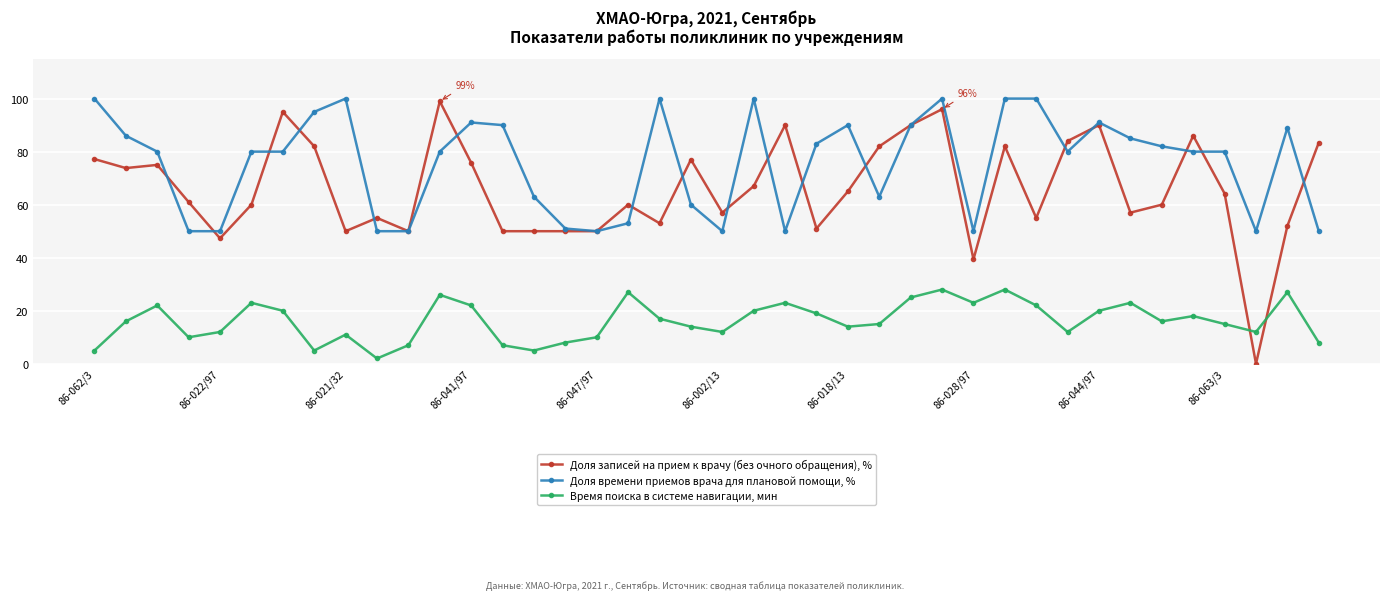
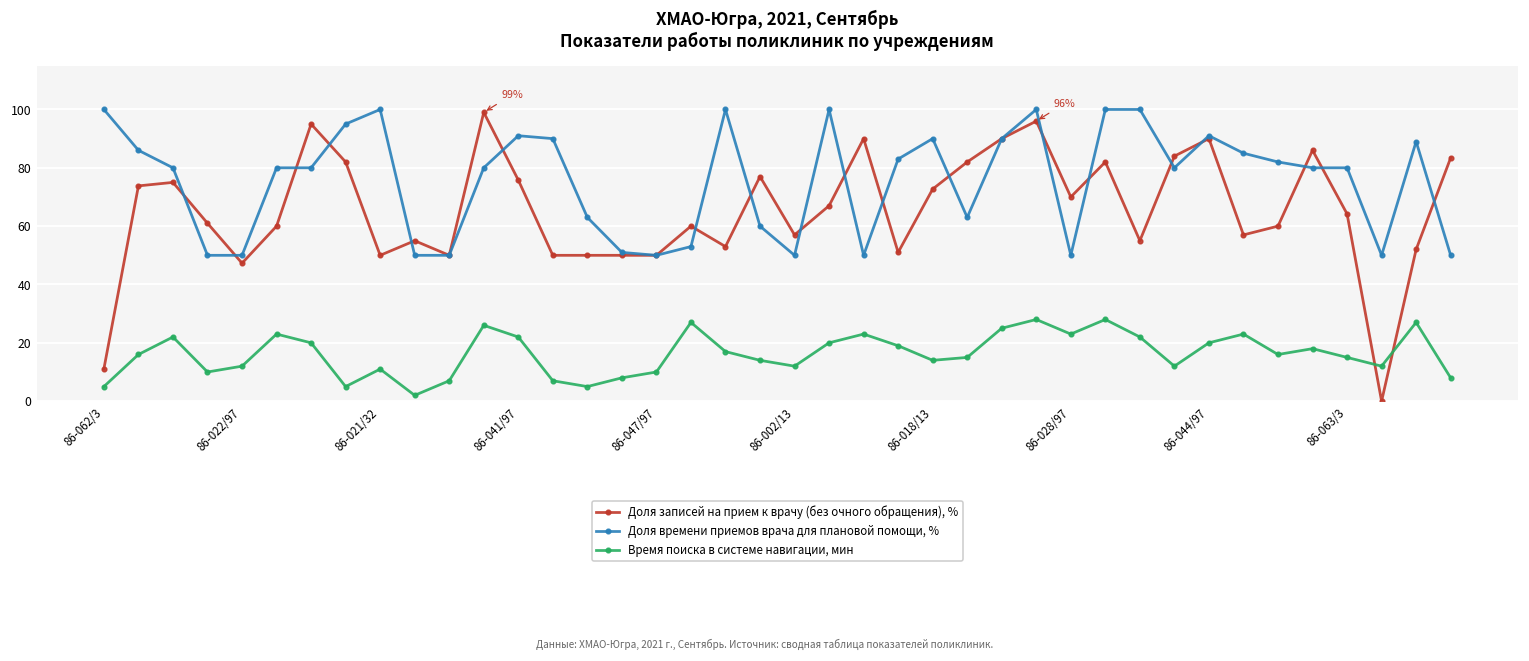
  {
    "Доля записей на прием к врачу (без очного обращения), %": {
-     "86-062/3": 77,
+     "86-062/3": 11,
      "86-022/97": 47,
      "86-021/32": 50,
      "86-041/97": 76,
      "86-002/13": 57,
-     "86-018/13": 65,
-     "86-028/97": 39,
+     "86-018/13": 73,
+     "86-028/97": 70,
      "86-044/97": 90,
      "86-063/3": 64
    }
  }
